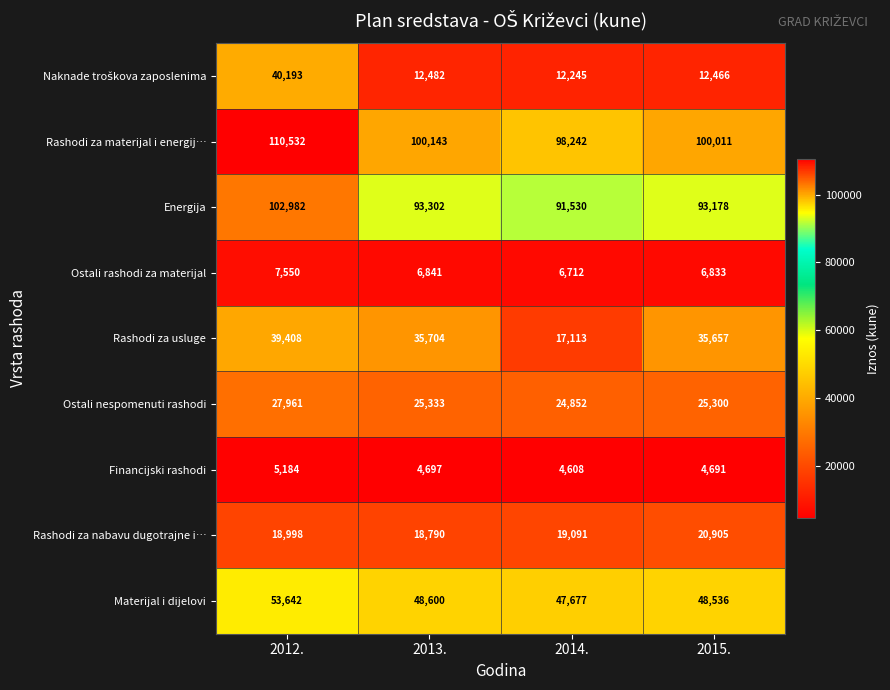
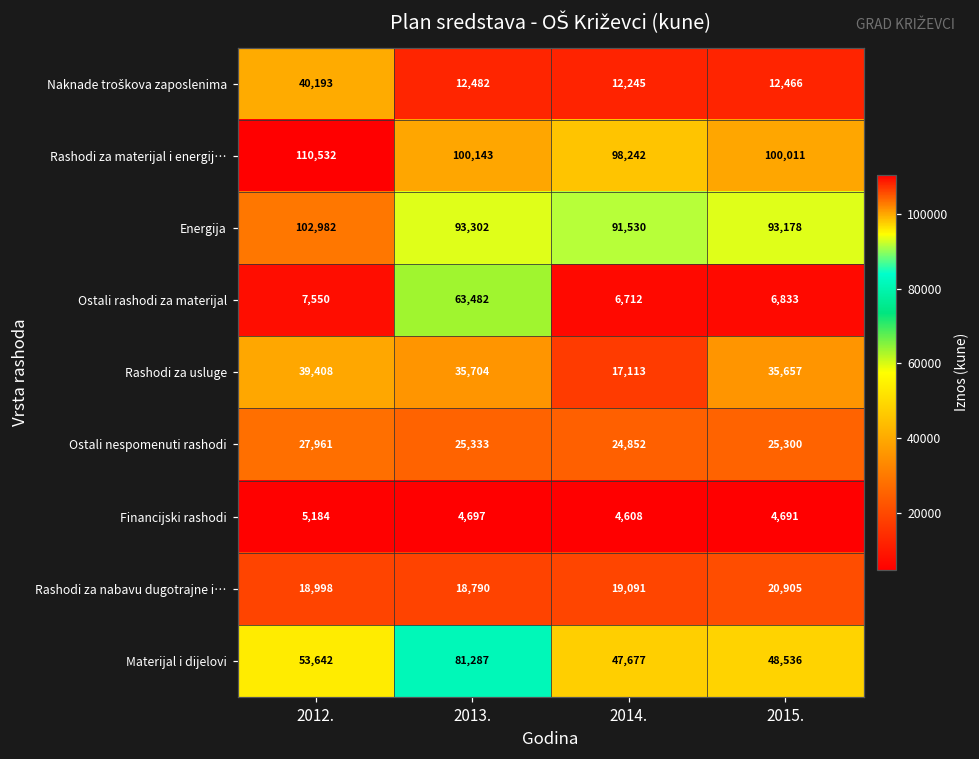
  {
    "Naknade troškova zaposlenima": {
      "2012.": "40,193",
      "2013.": "12,482",
      "2014.": "12,245",
      "2015.": "12,466"
    },
    "Rashodi za materijal i energij…": {
      "2012.": "110,532",
      "2013.": "100,143",
      "2014.": "98,242",
      "2015.": "100,011"
    },
    "Energija": {
      "2012.": "102,982",
      "2013.": "93,302",
      "2014.": "91,530",
      "2015.": "93,178"
    },
    "Ostali rashodi za materijal": {
      "2012.": "7,550",
-     "2013.": "6,841",
+     "2013.": "63,482",
      "2014.": "6,712",
      "2015.": "6,833"
    },
    "Rashodi za usluge": {
      "2012.": "39,408",
      "2013.": "35,704",
      "2014.": "17,113",
      "2015.": "35,657"
    },
    "Ostali nespomenuti rashodi": {
      "2012.": "27,961",
      "2013.": "25,333",
      "2014.": "24,852",
      "2015.": "25,300"
    },
    "Financijski rashodi": {
      "2012.": "5,184",
      "2013.": "4,697",
      "2014.": "4,608",
      "2015.": "4,691"
    },
    "Rashodi za nabavu dugotrajne i…": {
      "2012.": "18,998",
      "2013.": "18,790",
      "2014.": "19,091",
      "2015.": "20,905"
    },
    "Materijal i dijelovi": {
      "2012.": "53,642",
-     "2013.": "48,600",
+     "2013.": "81,287",
      "2014.": "47,677",
      "2015.": "48,536"
    }
  }
